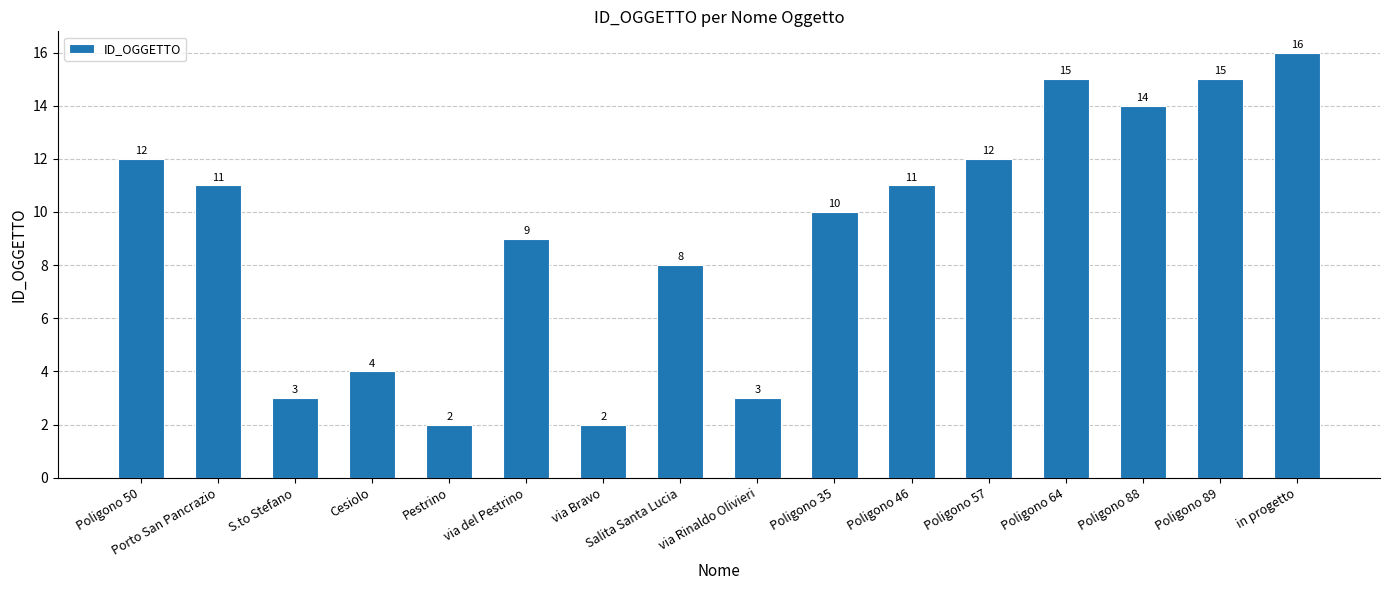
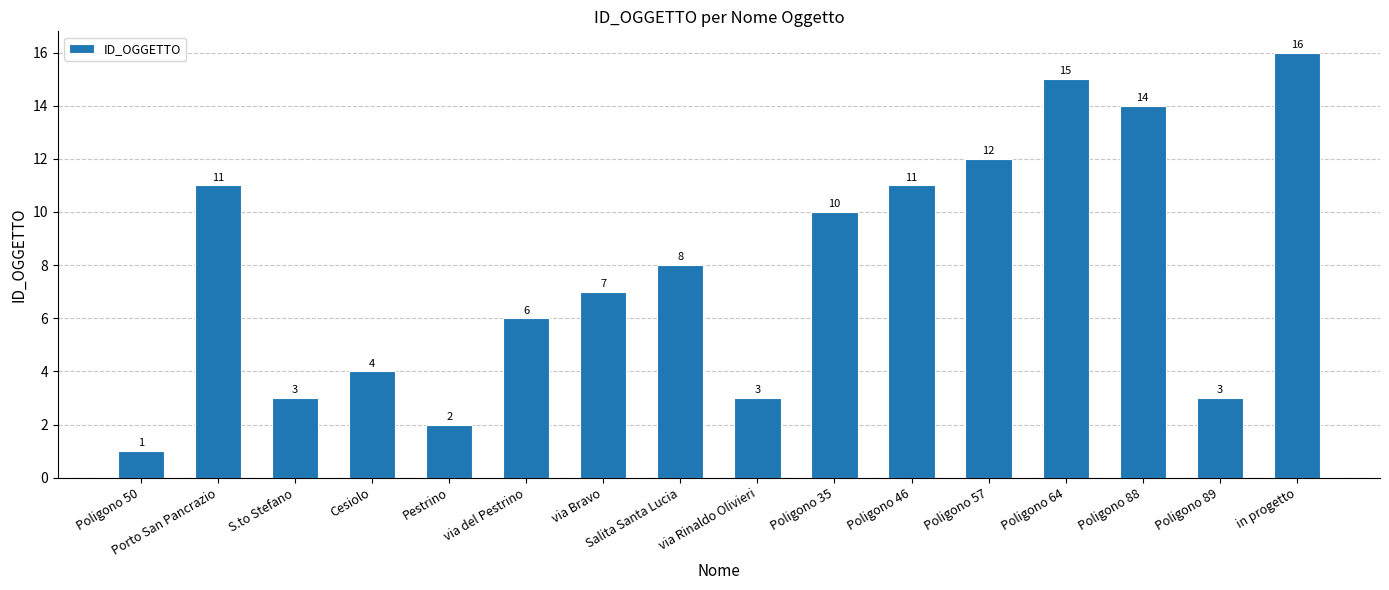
  {
-   "Poligono 50": 12,
+   "Poligono 50": 1,
    "Porto San Pancrazio": 11,
    "S.to Stefano": 3,
    "Cesiolo": 4,
    "Pestrino": 2,
-   "via del Pestrino": 9,
-   "via Bravo": 2,
+   "via del Pestrino": 6,
+   "via Bravo": 7,
    "Salita Santa Lucia": 8,
    "via Rinaldo Olivieri": 3,
    "Poligono 35": 10,
    "Poligono 46": 11,
    "Poligono 57": 12,
    "Poligono 64": 15,
    "Poligono 88": 14,
-   "Poligono 89": 15,
+   "Poligono 89": 3,
    "in progetto": 16
  }
